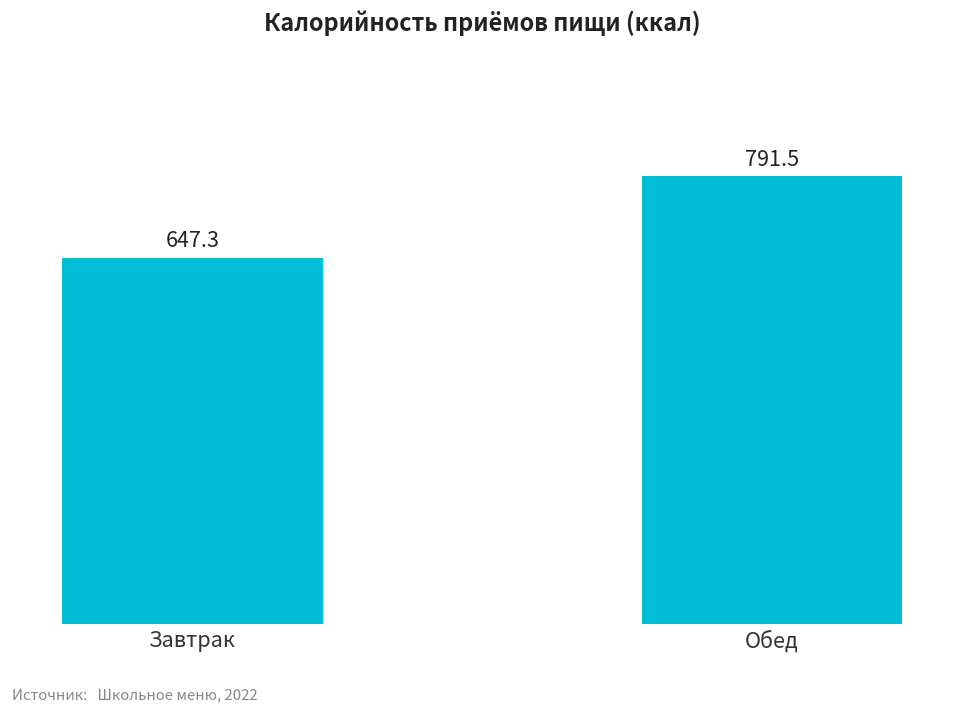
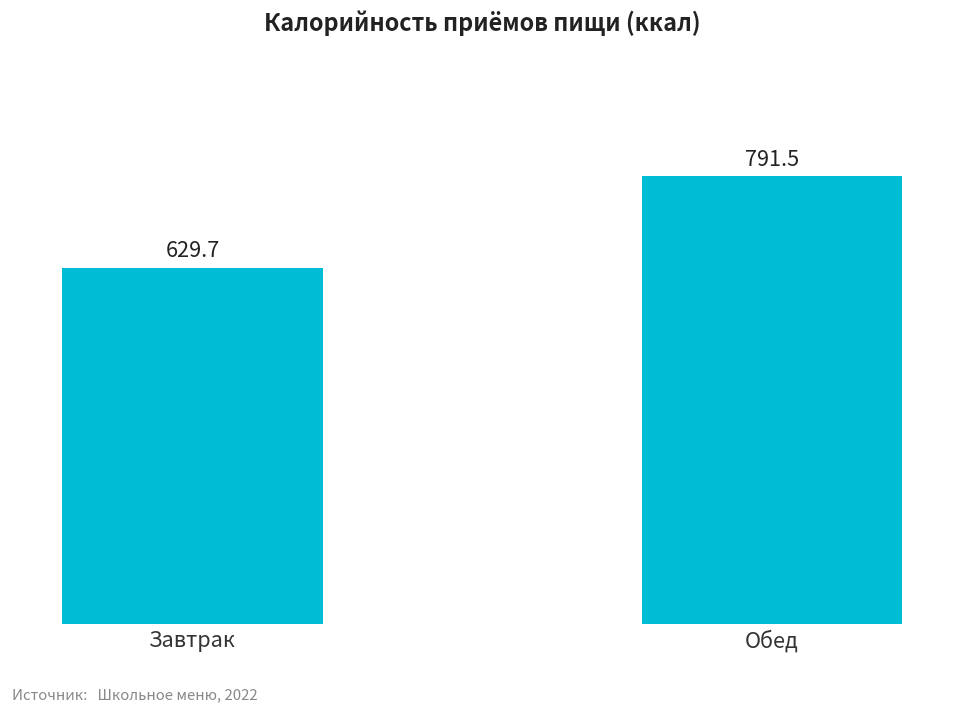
  {
-   "Завтрак": 647.3,
+   "Завтрак": 629.7,
    "Обед": 791.5
  }
